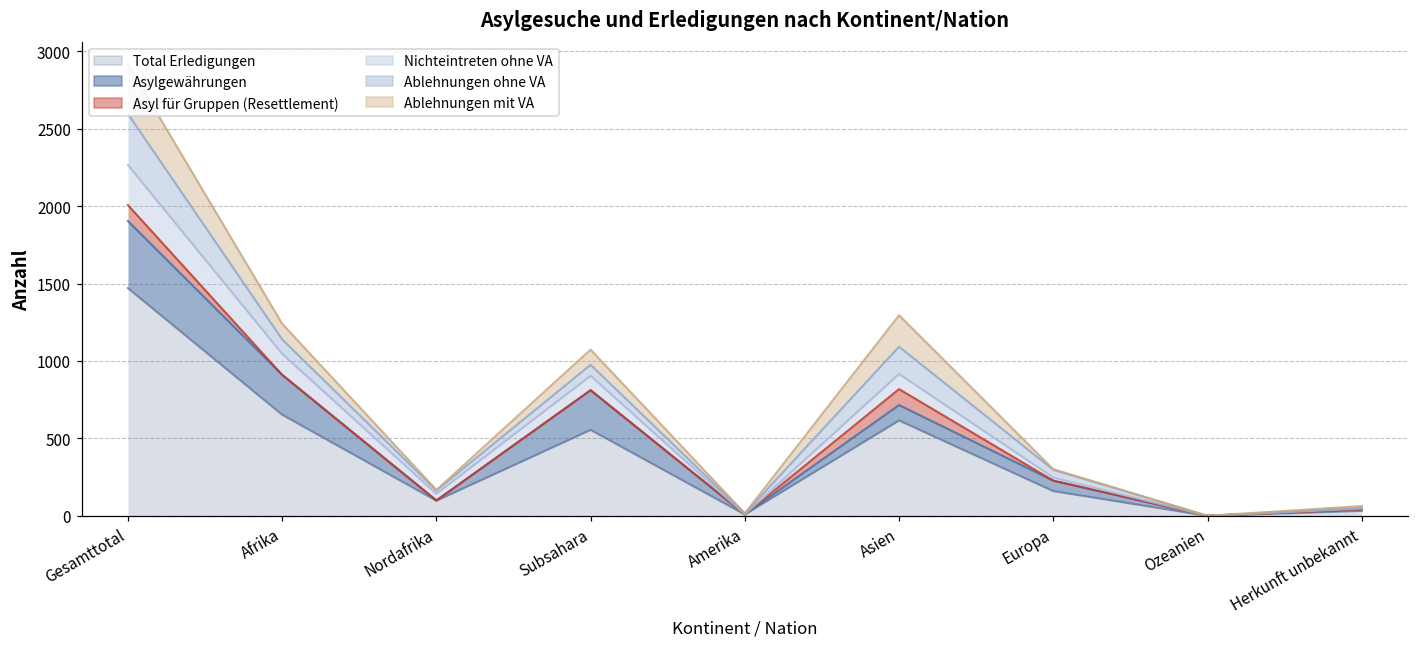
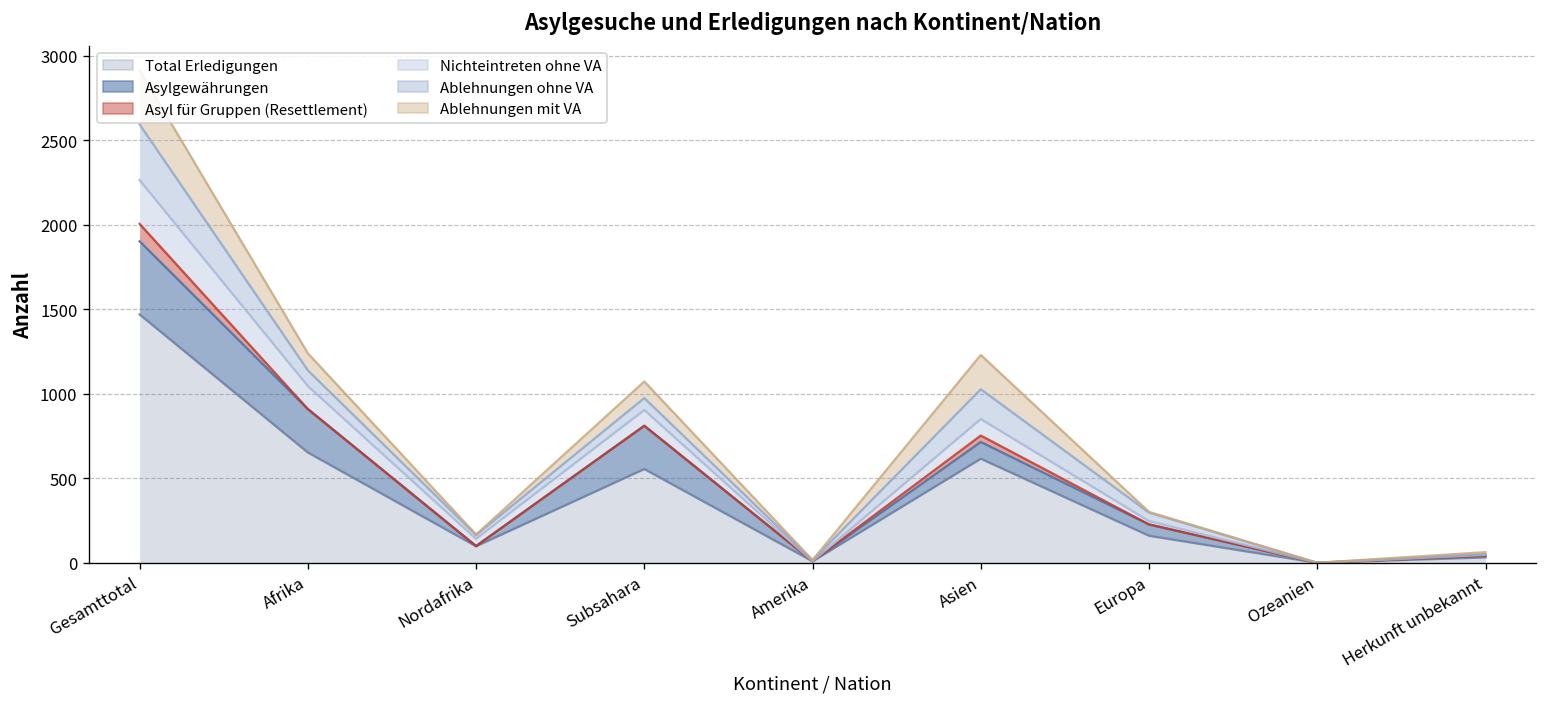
  {
    "Asyl für Gruppen (Resettlement)": {
      "Gesamttotal": 100,
-     "Asien": 100
+     "Asien": 40
    }
  }
